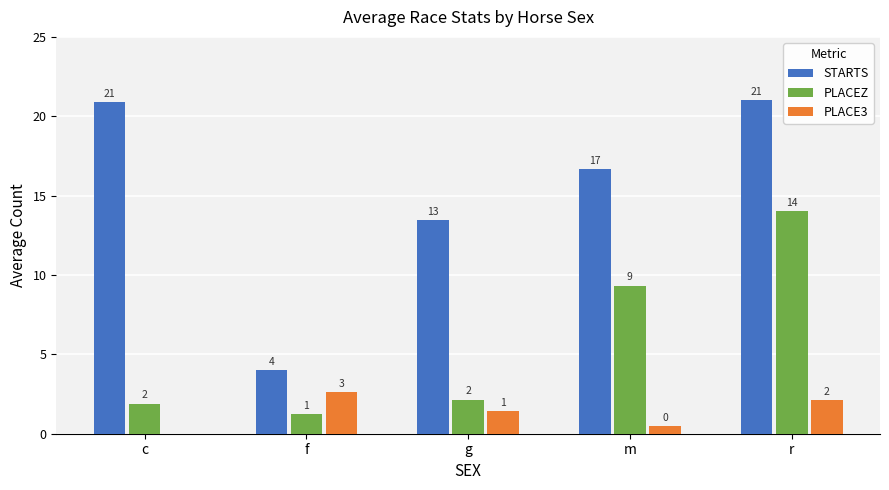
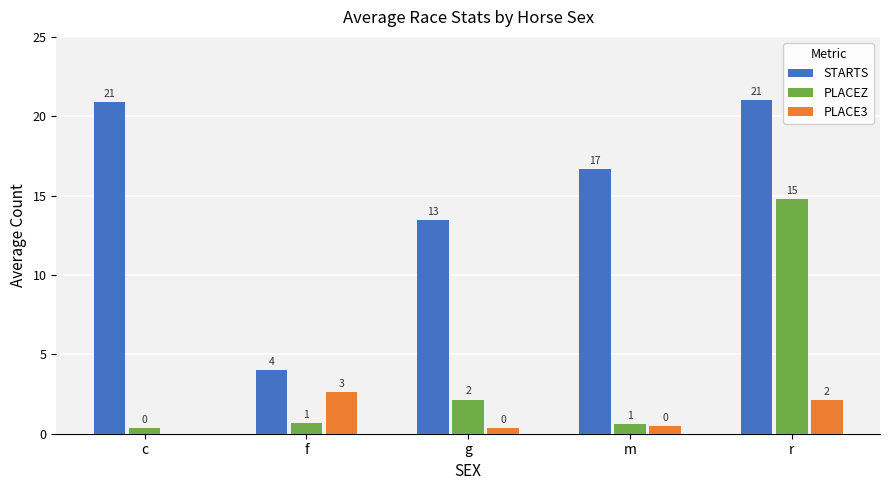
  {
    "STARTS": {
      "c": 21,
      "f": 4,
      "g": 13,
      "m": 17,
      "r": 21
    },
    "PLACEZ": {
-     "c": 2,
-     "f": 1.3,
+     "c": 0,
+     "f": 0.7,
      "g": 2,
-     "m": 9,
-     "r": 14
+     "m": 1,
+     "r": 15
    },
    "PLACE3": {
      "f": 3,
-     "g": 1,
+     "g": 0,
      "m": 0,
      "r": 2
    }
  }
